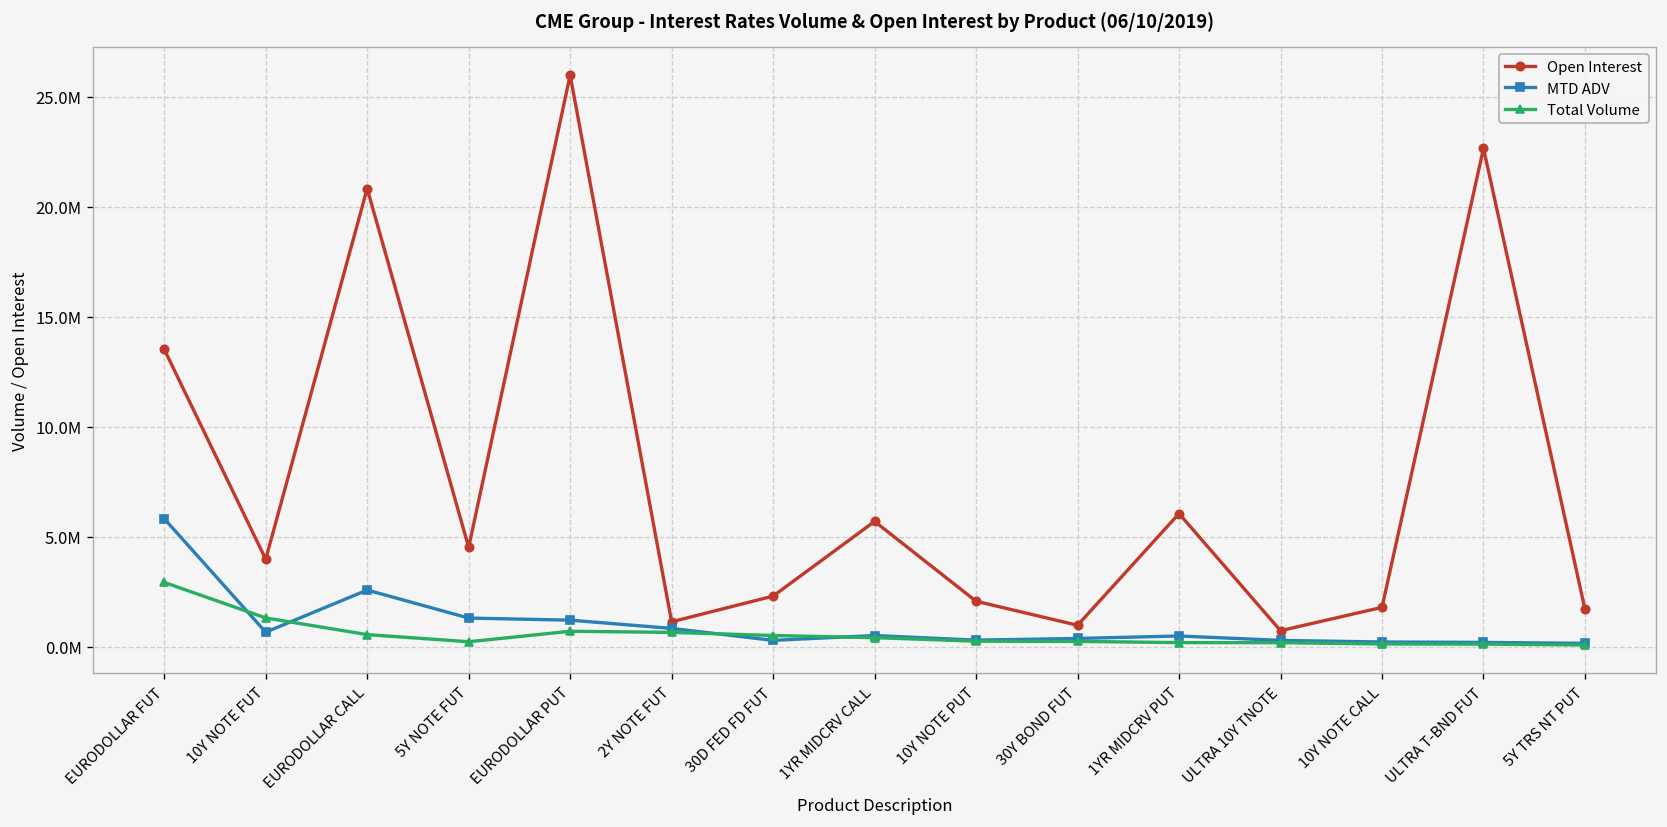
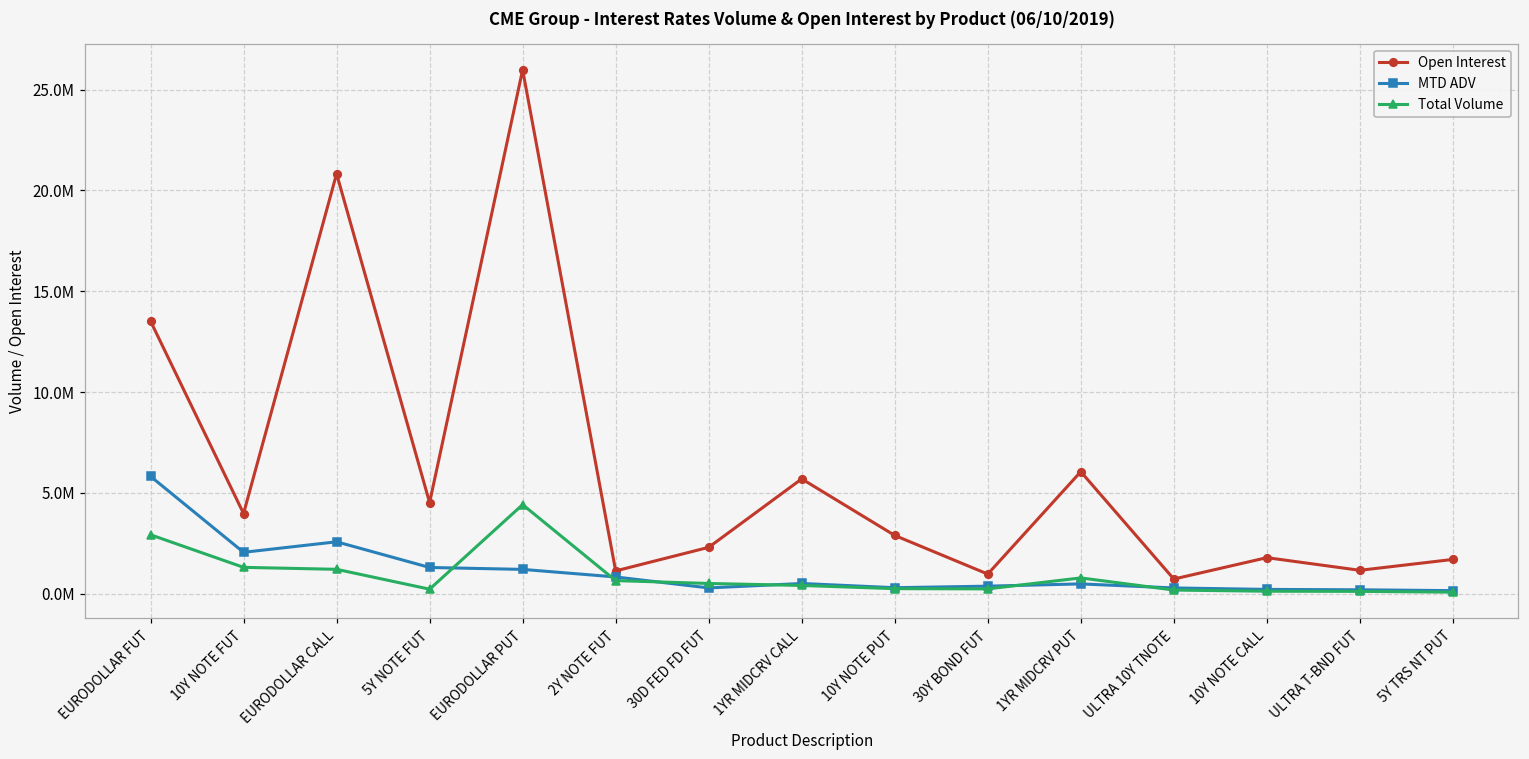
  {
    "Open Interest": {
      "EURODOLLAR FUT": 13500000,
      "10Y NOTE FUT": 4000000,
      "EURODOLLAR CALL": 20800000,
      "5Y NOTE FUT": 4500000,
      "EURODOLLAR PUT": 26000000,
      "2Y NOTE FUT": 1100000,
      "30D FED FD FUT": 2300000,
      "1YR MIDCRV CALL": 5700000,
-     "10Y NOTE PUT": 2100000,
+     "10Y NOTE PUT": 2900000,
      "30Y BOND FUT": 1000000,
      "1YR MIDCRV PUT": 6000000,
      "ULTRA 10Y TNOTE": 700000,
      "10Y NOTE CALL": 1800000,
-     "ULTRA T-BND FUT": 22700000,
+     "ULTRA T-BND FUT": 1200000,
      "5Y TRS NT PUT": 1700000
    },
    "MTD ADV": {
      "EURODOLLAR FUT": 5800000,
-     "10Y NOTE FUT": 700000,
+     "10Y NOTE FUT": 2000000,
      "EURODOLLAR CALL": 2600000,
      "5Y NOTE FUT": 1300000,
      "EURODOLLAR PUT": 1200000,
      "2Y NOTE FUT": 800000,
      "30D FED FD FUT": 300000,
      "1YR MIDCRV PUT": 500000
    },
    "Total Volume": {
      "EURODOLLAR FUT": 2900000,
      "10Y NOTE FUT": 1300000,
-     "EURODOLLAR CALL": 500000,
+     "EURODOLLAR CALL": 1200000,
      "5Y NOTE FUT": 200000,
-     "EURODOLLAR PUT": 700000,
+     "EURODOLLAR PUT": 4400000,
      "2Y NOTE FUT": 600000,
      "30D FED FD FUT": 500000,
-     "1YR MIDCRV PUT": 200000
+     "1YR MIDCRV PUT": 800000
    }
  }
